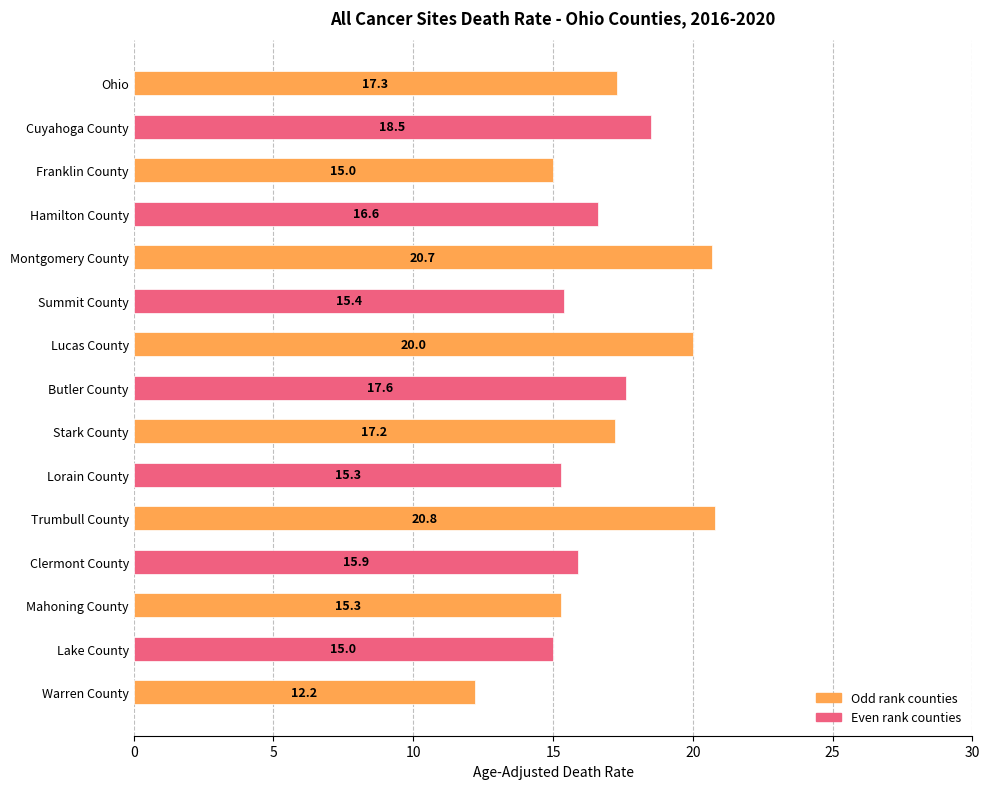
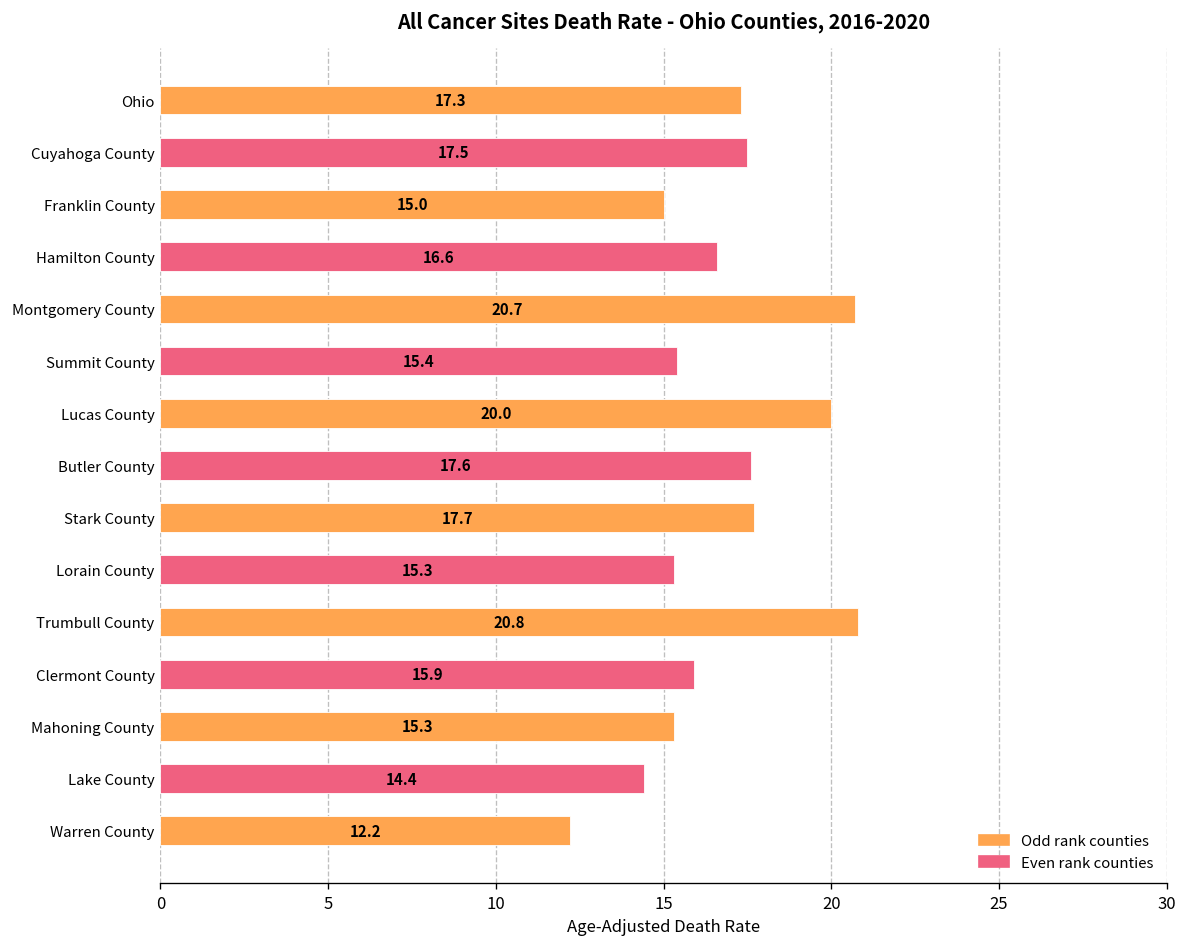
  {
    "Ohio": 17.3,
-   "Cuyahoga County": 18.5,
+   "Cuyahoga County": 17.5,
    "Franklin County": 15.0,
    "Hamilton County": 16.6,
    "Montgomery County": 20.7,
    "Summit County": 15.4,
    "Lucas County": 20.0,
    "Butler County": 17.6,
-   "Stark County": 17.2,
+   "Stark County": 17.7,
    "Lorain County": 15.3,
    "Trumbull County": 20.8,
    "Clermont County": 15.9,
    "Mahoning County": 15.3,
-   "Lake County": 15.0,
+   "Lake County": 14.4,
    "Warren County": 12.2
  }
